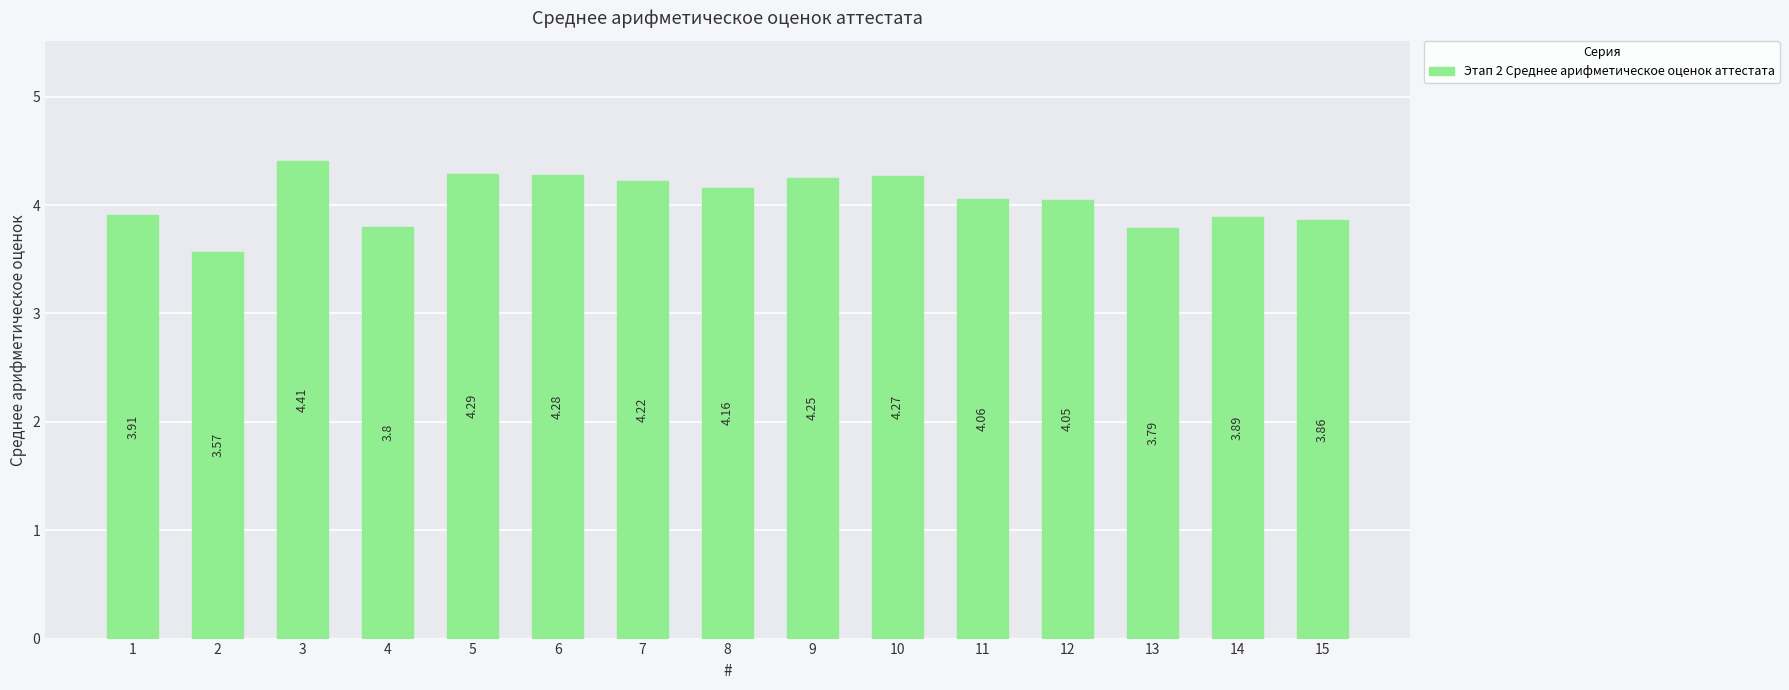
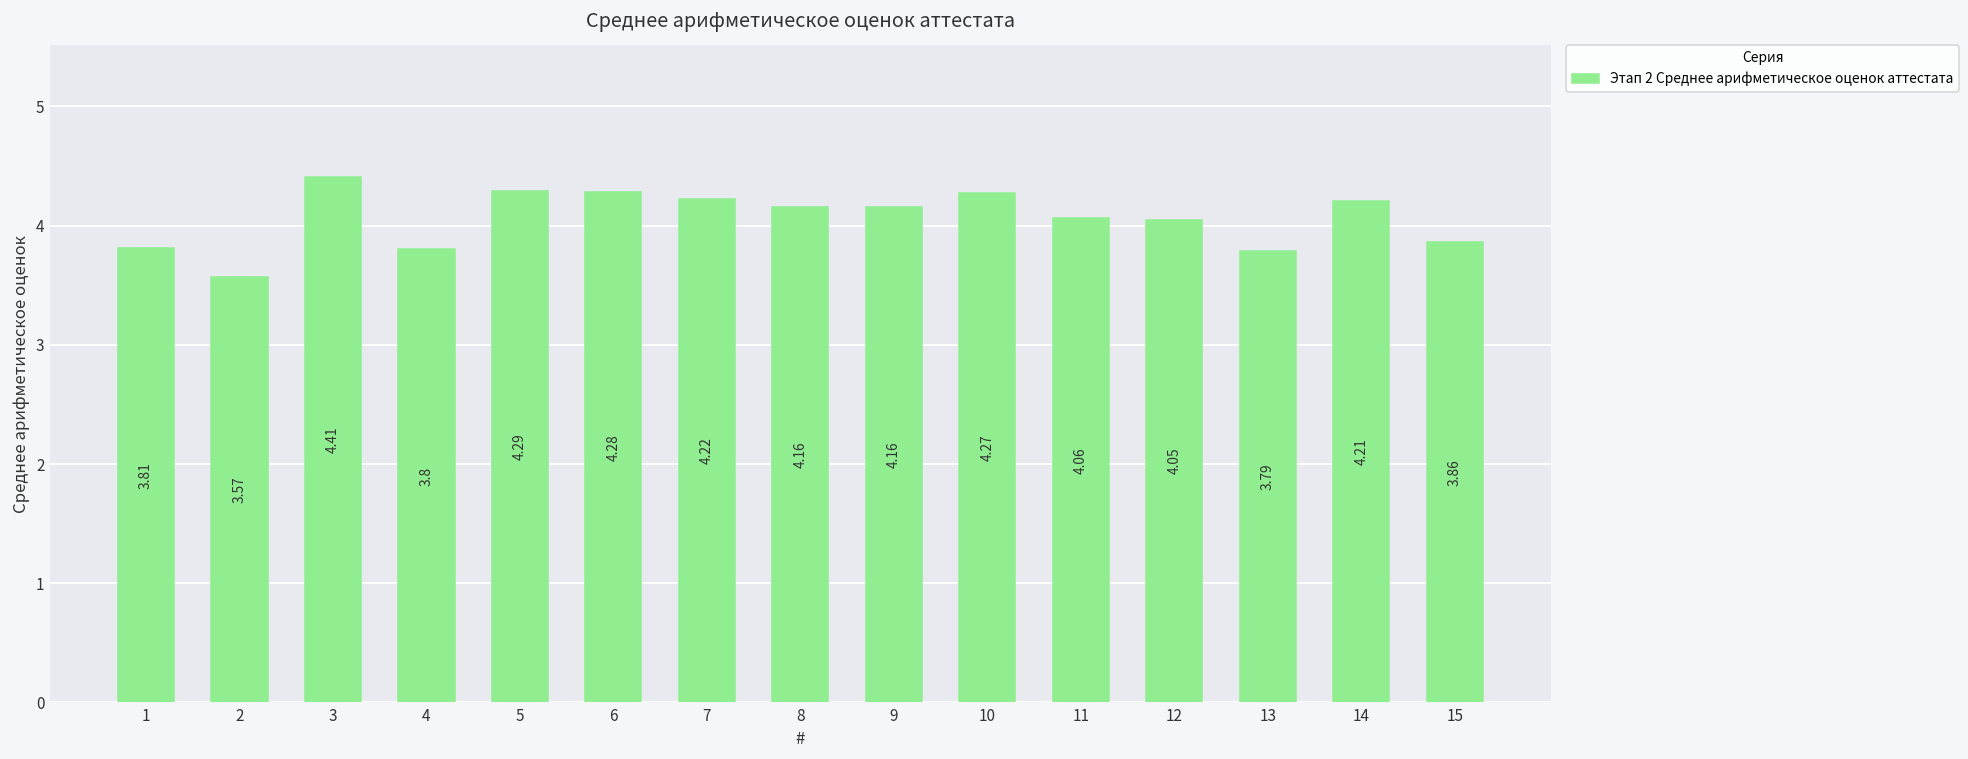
  {
-   "1": 3.91,
+   "1": 3.81,
    "2": 3.57,
    "3": 4.41,
    "4": 3.8,
    "5": 4.29,
    "6": 4.28,
    "7": 4.22,
    "8": 4.16,
-   "9": 4.25,
+   "9": 4.16,
    "10": 4.27,
    "11": 4.06,
    "12": 4.05,
    "13": 3.79,
-   "14": 3.89,
+   "14": 4.21,
    "15": 3.86
  }
